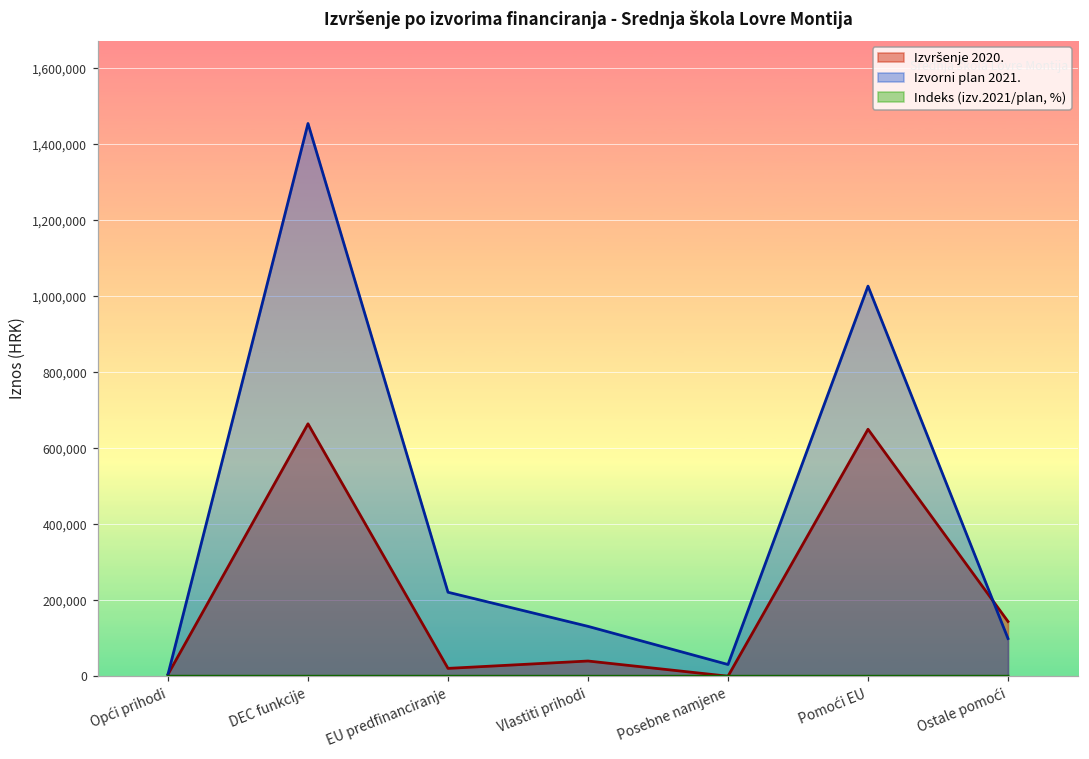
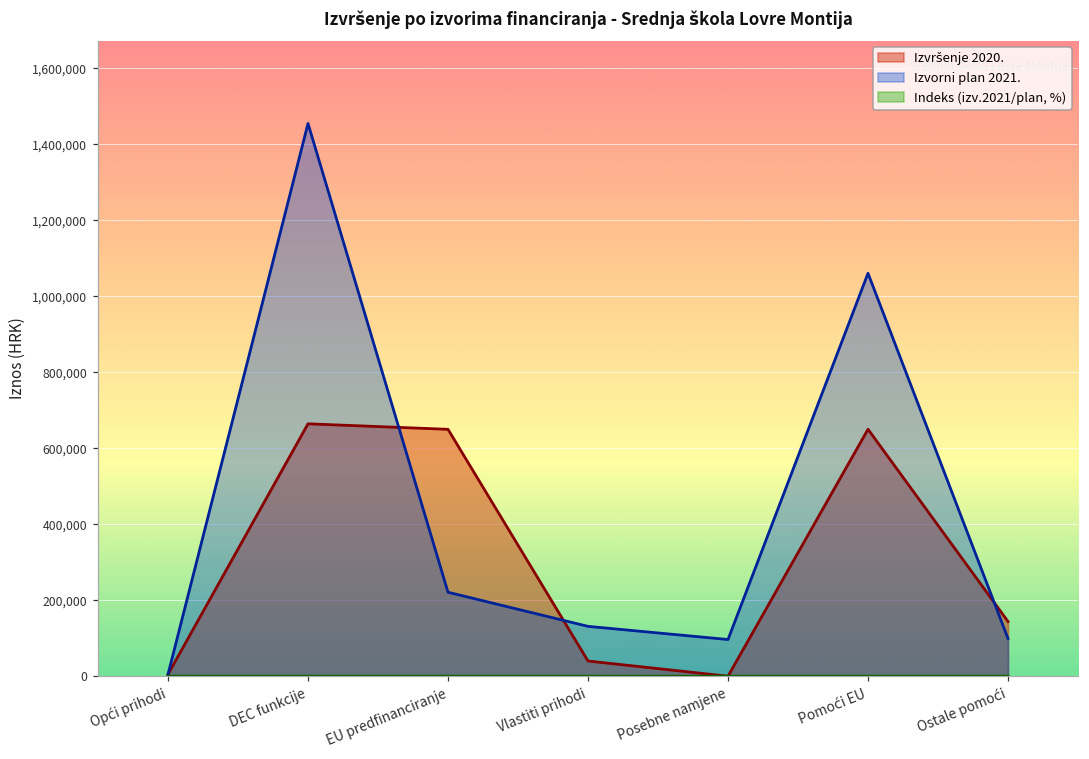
  {
    "Izvršenje 2020.": {
      "DEC funkcije": "660,000",
-     "EU predfinanciranje": "20,000",
+     "EU predfinanciranje": "650,000",
      "Vlastiti prihodi": "40,000",
      "Pomoći EU": "650,000",
      "Ostale pomoći": "140,000"
    },
    "Izvorni plan 2021.": {
      "DEC funkcije": "1,460,000",
      "EU predfinanciranje": "220,000",
      "Vlastiti prihodi": "130,000",
-     "Posebne namjene": "30,000",
-     "Pomoći EU": "1,030,000",
+     "Posebne namjene": "100,000",
+     "Pomoći EU": "1,060,000",
      "Ostale pomoći": "100,000"
    },
    "Indeks (izv.2021/plan, %)": {
      "DEC funkcije": "0",
      "EU predfinanciranje": "0",
      "Vlastiti prihodi": "0",
      "Pomoći EU": "0",
      "Ostale pomoći": "0"
    }
  }
